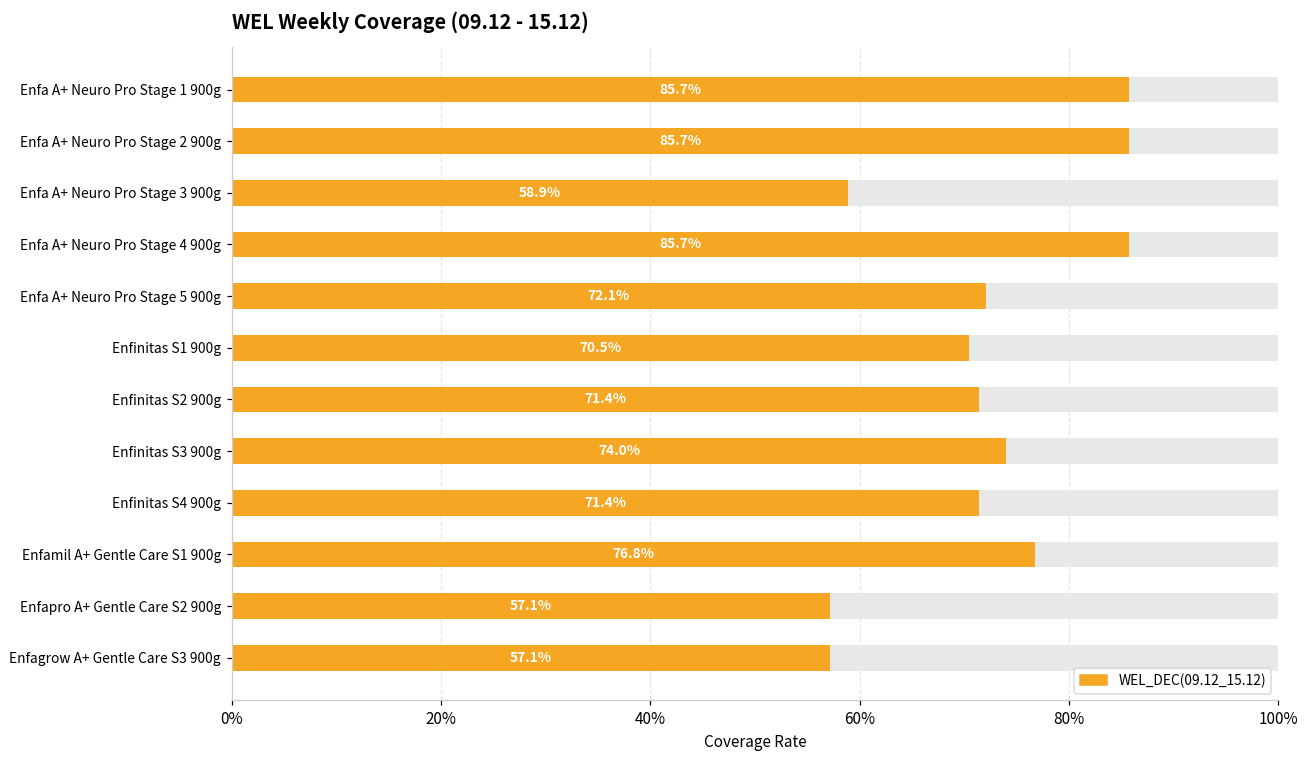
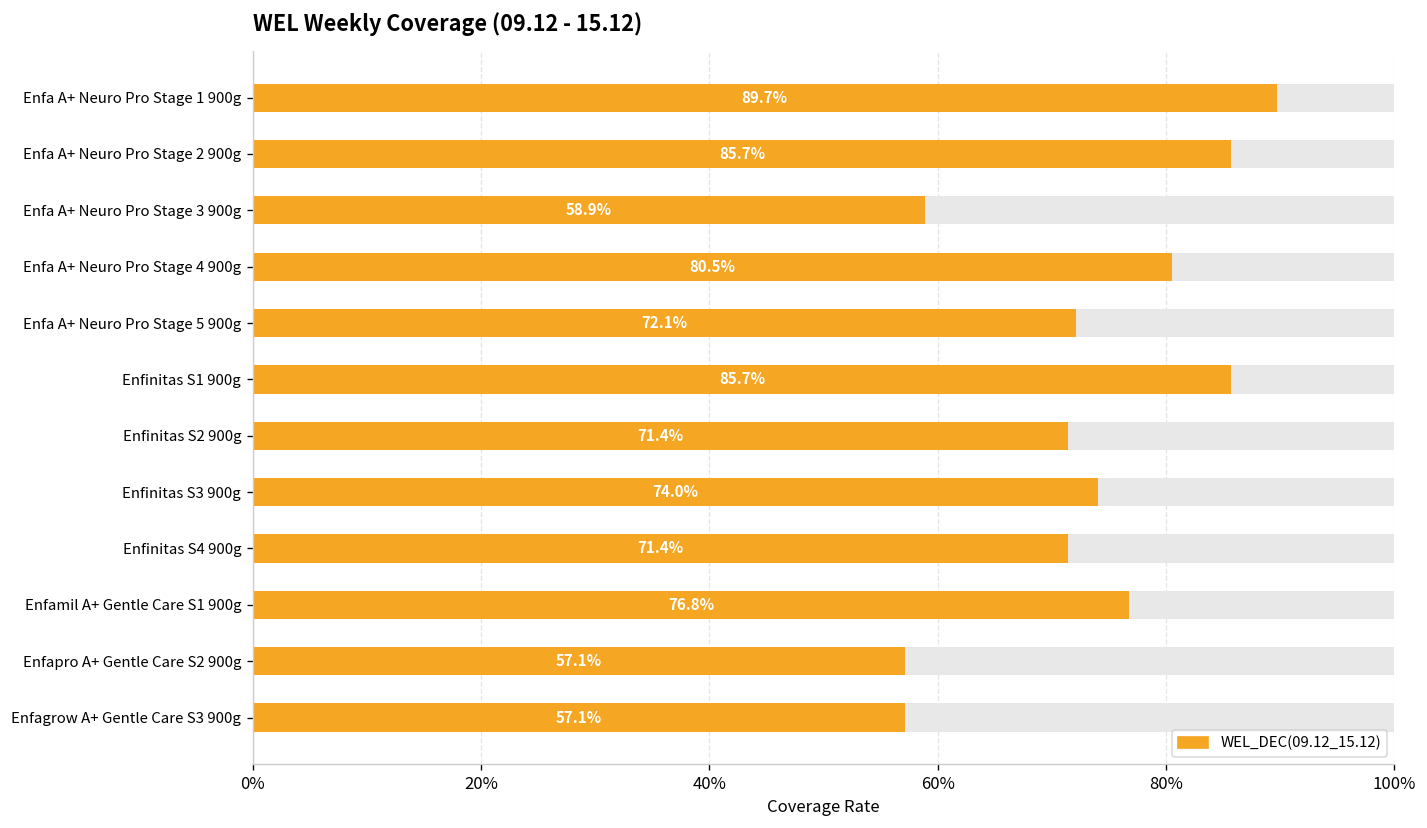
  {
    "WEL_DEC(09.12_15.12)": {
-     "Enfa A+ Neuro Pro Stage 1 900g": "85.7%",
-     "Enfa A+ Neuro Pro Stage 4 900g": "85.7%",
-     "Enfinitas S1 900g": "70.5%"
+     "Enfa A+ Neuro Pro Stage 1 900g": "89.7%",
+     "Enfa A+ Neuro Pro Stage 4 900g": "80.5%",
+     "Enfinitas S1 900g": "85.7%"
    }
  }
